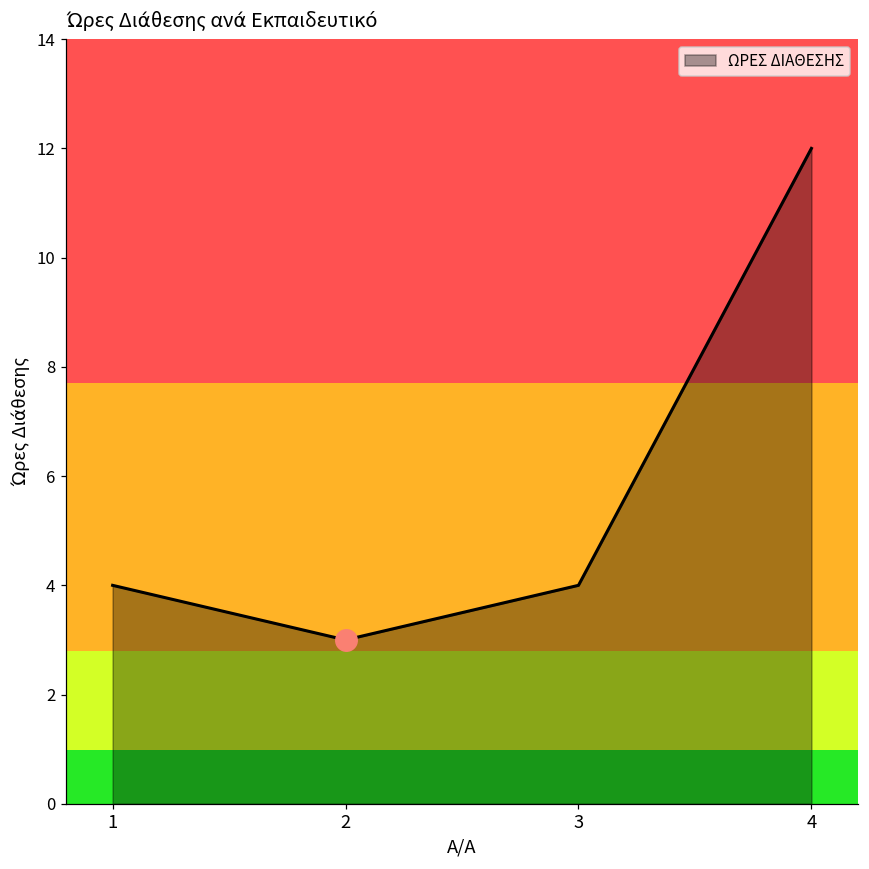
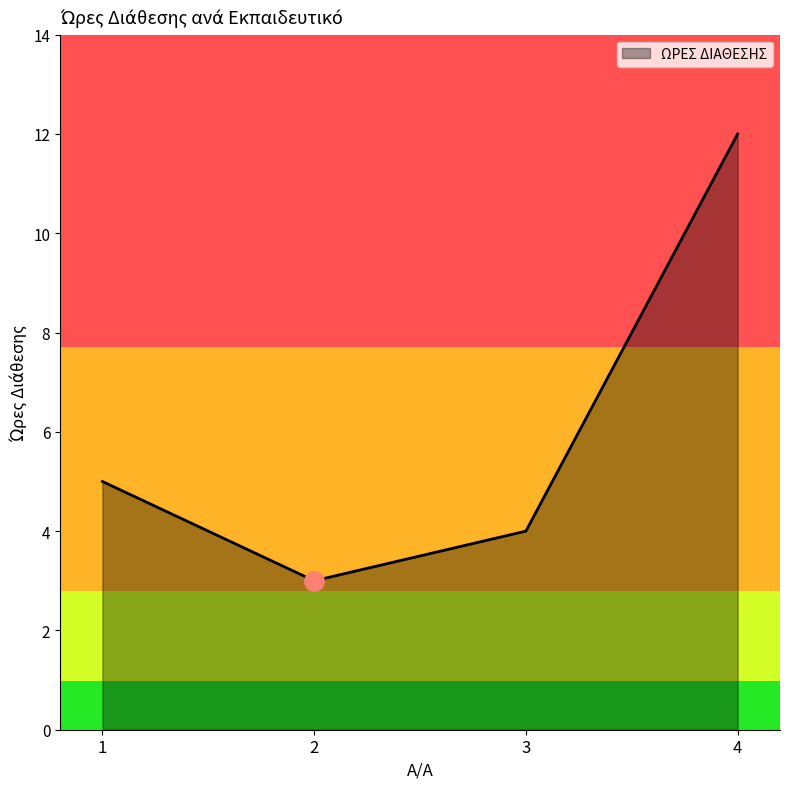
  {
    "ΩΡΕΣ ΔΙΑΘΕΣΗΣ": {
-     "1": 4,
+     "1": 5,
      "3": 4,
      "4": 12
    }
  }
